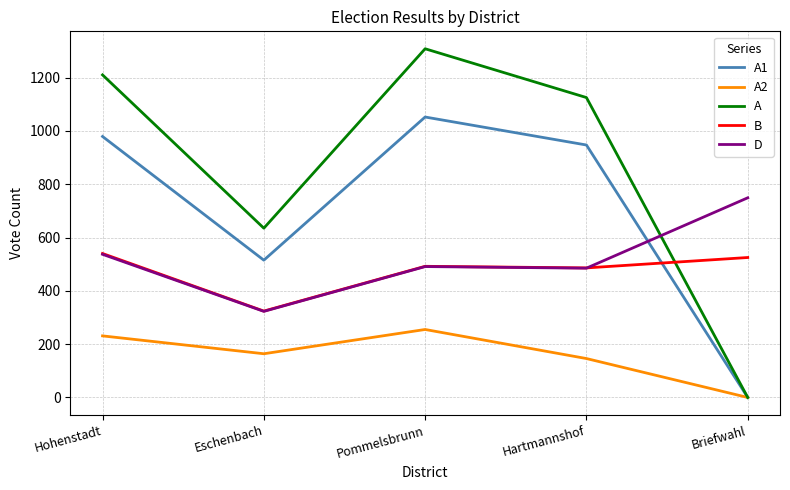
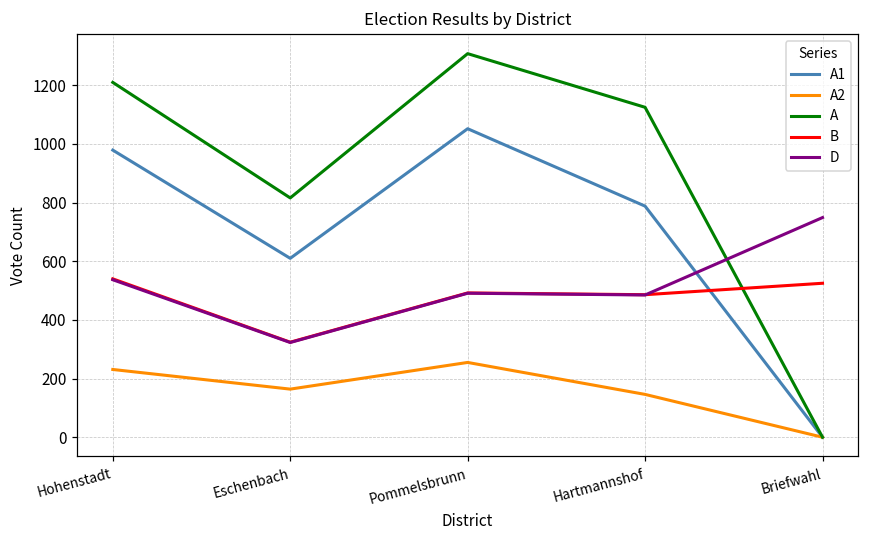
  {
    "A1": {
      "Hohenstadt": 980,
-     "Eschenbach": 520,
+     "Eschenbach": 610,
      "Pommelsbrunn": 1050,
-     "Hartmannshof": 950
+     "Hartmannshof": 790
    },
    "A2": {
      "Hohenstadt": 230,
      "Eschenbach": 160,
      "Pommelsbrunn": 260,
      "Hartmannshof": 150
    },
    "A": {
      "Hohenstadt": 1210,
-     "Eschenbach": 640,
+     "Eschenbach": 820,
      "Pommelsbrunn": 1310,
      "Hartmannshof": 1130
    },
    "B": {
      "Briefwahl": 530
    },
    "D": {
      "Briefwahl": 750
    }
  }
